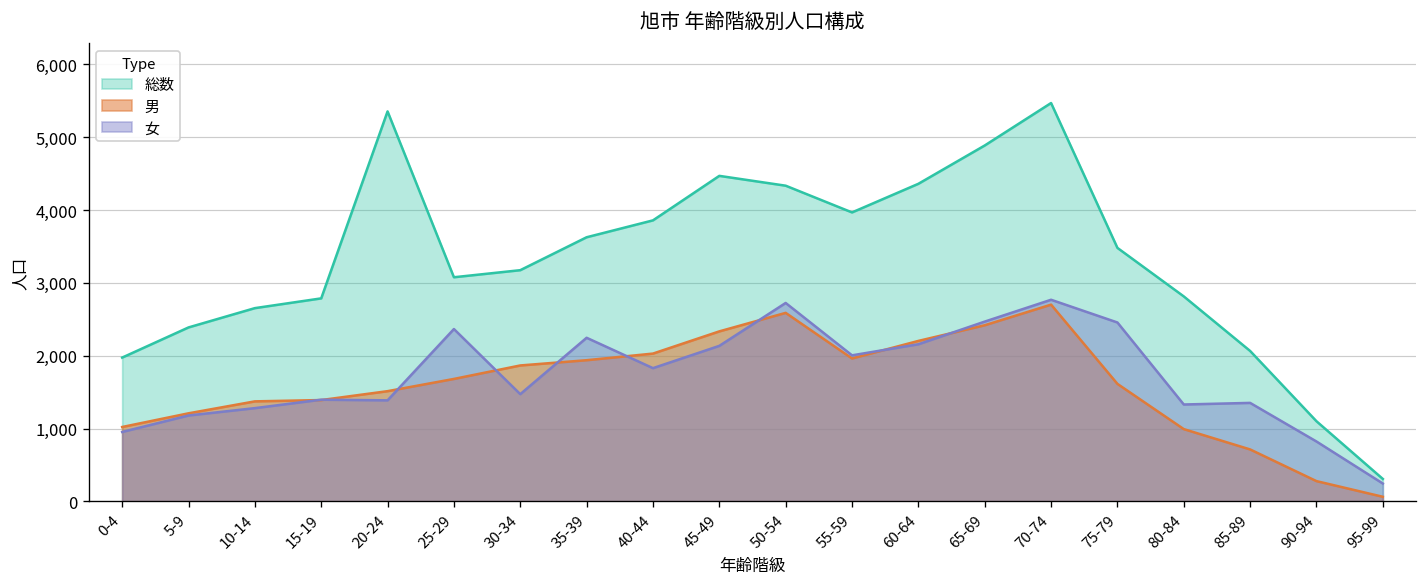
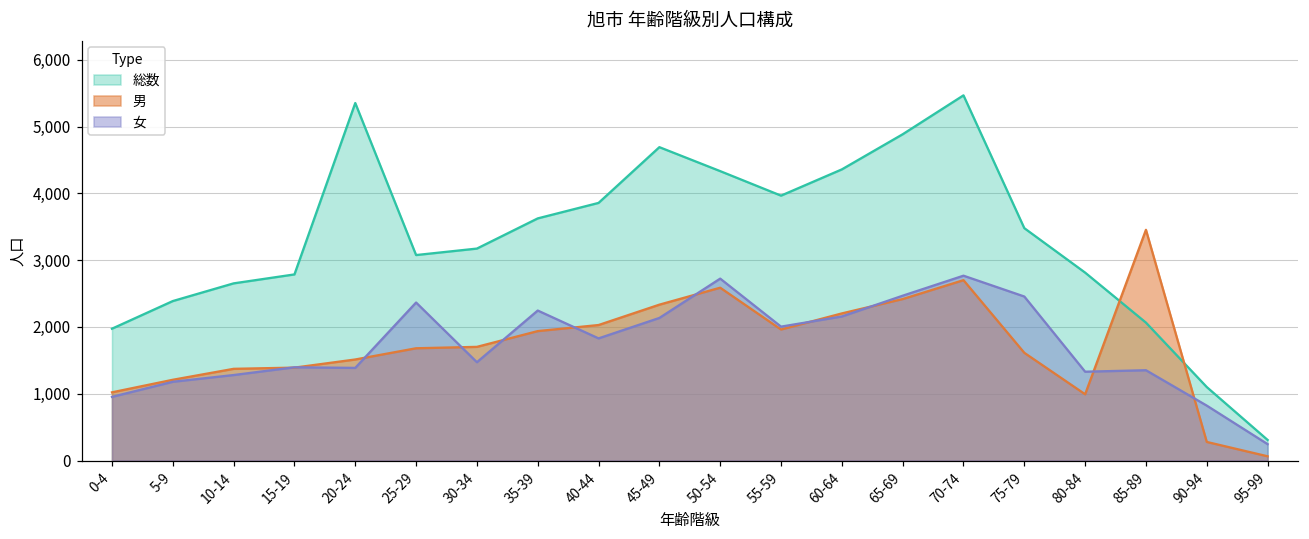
  {
    "総数": {
      "0-4": "2,000",
      "5-9": "2,400",
      "10-14": "2,700",
      "15-19": "2,800",
      "20-24": "5,400",
      "25-29": "3,100",
      "30-34": "3,200",
      "35-39": "3,600",
      "40-44": "3,900",
-     "45-49": "4,500",
+     "45-49": "4,700",
      "50-54": "4,300",
      "55-59": "4,000",
      "60-64": "4,400",
      "65-69": "4,900",
      "70-74": "5,500",
      "75-79": "3,500",
      "80-84": "2,800",
      "85-89": "2,100",
      "90-94": "1,100",
      "95-99": "300"
    },
    "男": {
      "0-4": "1,000",
      "10-14": "1,400",
      "20-24": "1,500",
      "25-29": "1,700",
-     "30-34": "1,900",
+     "30-34": "1,700",
      "35-39": "1,900",
      "40-44": "2,000",
      "45-49": "2,300",
      "50-54": "2,600",
      "55-59": "2,000",
      "60-64": "2,200",
      "65-69": "2,400",
      "70-74": "2,700",
      "75-79": "1,600",
      "80-84": "1,000",
-     "85-89": "700",
+     "85-89": "3,500",
      "90-94": "300",
      "95-99": "100"
    },
    "女": {
      "0-4": "1,000",
      "10-14": "1,300",
      "20-24": "1,400",
      "25-29": "2,400",
      "30-34": "1,500",
      "35-39": "2,200",
      "40-44": "1,800",
      "45-49": "2,100",
      "50-54": "2,700",
      "55-59": "2,000",
      "60-64": "2,200",
      "65-69": "2,500",
      "70-74": "2,800",
      "75-79": "2,500",
      "80-84": "1,300",
      "85-89": "1,400",
      "90-94": "800",
      "95-99": "200"
    }
  }
